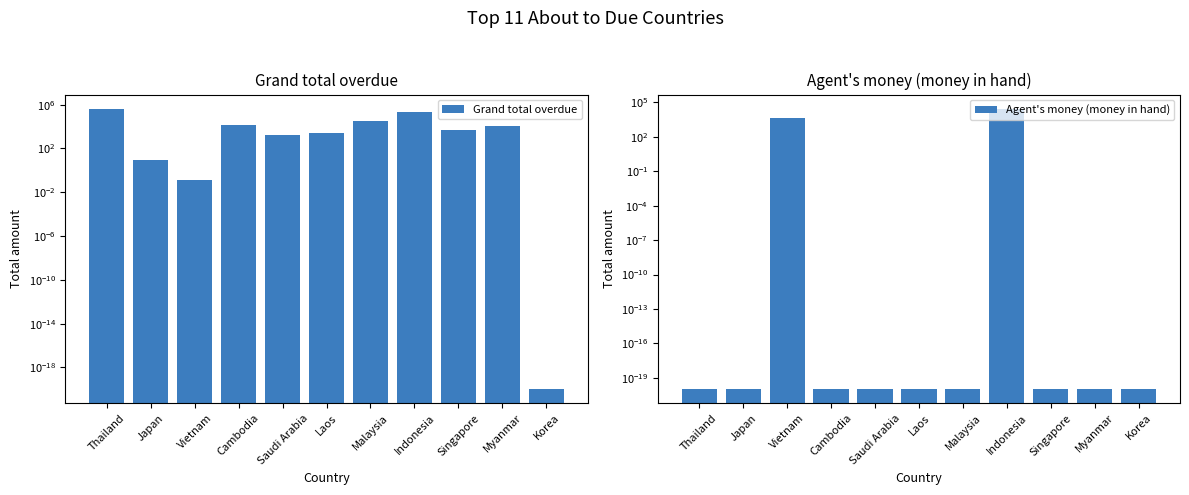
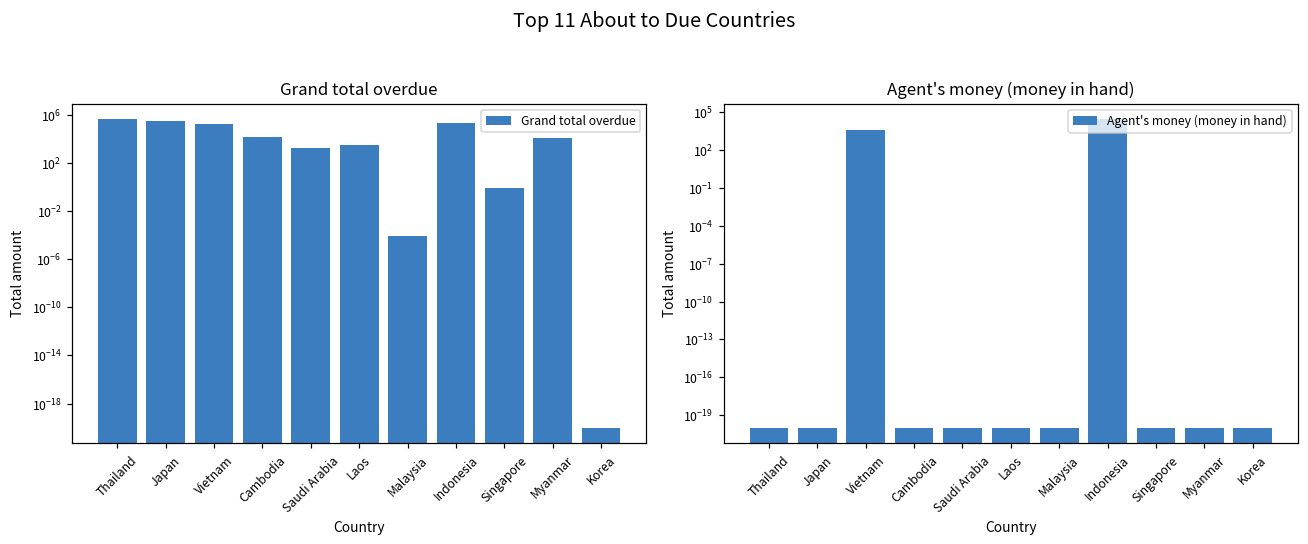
  {
    "Grand total overdue": {
      "Thailand": 400000,
-     "Japan": 10,
-     "Vietnam": 0.1,
+     "Japan": 300000,
+     "Vietnam": 200000,
      "Cambodia": 10000,
      "Saudi Arabia": 2000,
      "Laos": 3000,
-     "Malaysia": 30000,
+     "Malaysia": 0.0001,
      "Indonesia": 200000,
-     "Singapore": 0,
+     "Singapore": 1,
      "Myanmar": 10000,
      "Korea": 0.000000000000
    },
    "Agent's money (money in hand)": {
      "Thailand": 0.000000000000,
      "Japan": 0.000000000000,
      "Vietnam": 4000,
      "Cambodia": 0.000000000000,
      "Saudi Arabia": 0.000000000000,
      "Laos": 0.000000000000,
      "Malaysia": 0.000000000000,
      "Singapore": 0.000000000000,
      "Myanmar": 0.000000000000,
      "Korea": 0.000000000000
    }
  }
